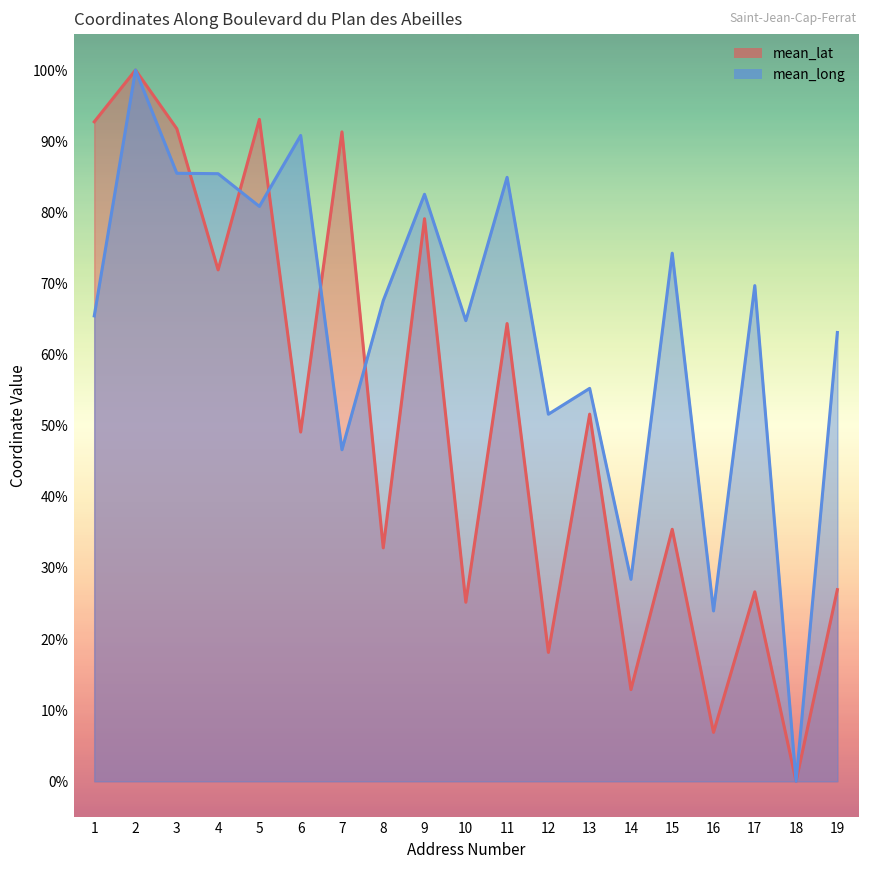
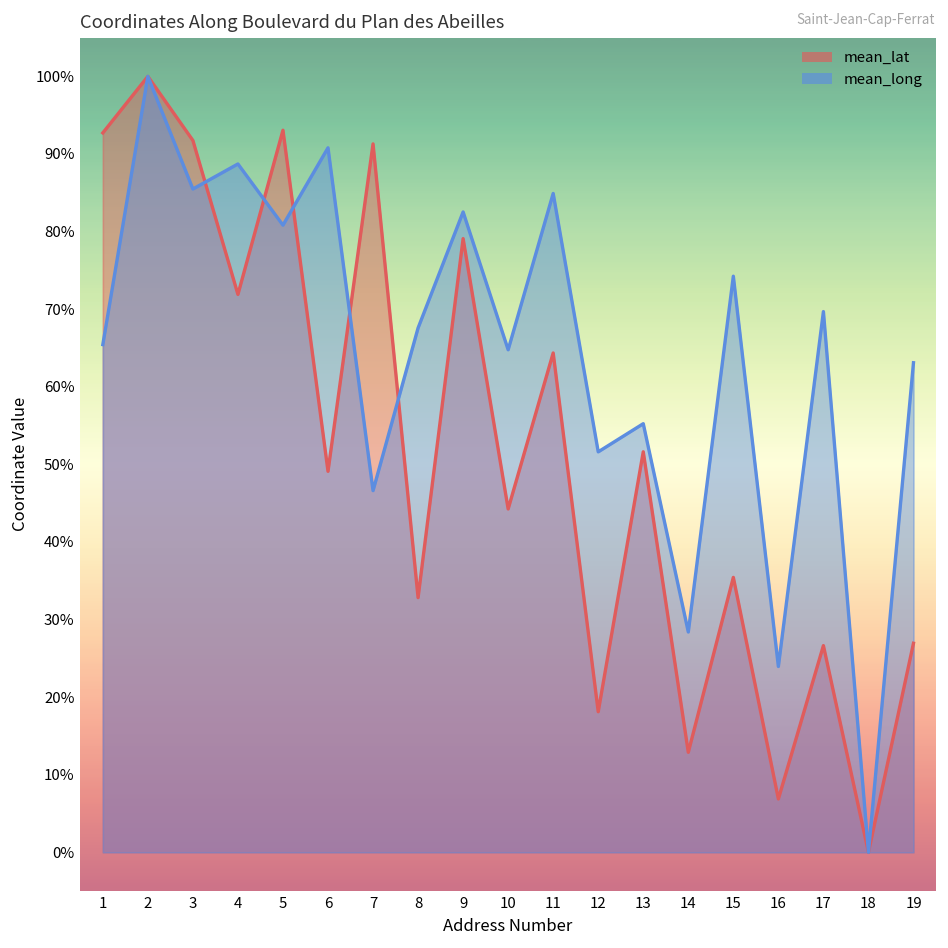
  {
    "mean_lat": {
      "1": "93%",
      "3": "92%",
      "4": "72%",
      "5": "93%",
      "6": "49%",
      "7": "91%",
      "8": "33%",
      "9": "79%",
-     "10": "25%",
+     "10": "44%",
      "11": "64%",
      "12": "18%",
      "13": "52%",
      "14": "13%",
      "15": "35%",
      "16": "7%",
      "17": "27%",
      "19": "27%"
    },
    "mean_long": {
      "1": "65%",
      "3": "85%",
-     "4": "85%",
+     "4": "89%",
      "5": "81%",
      "6": "91%",
      "7": "47%",
      "8": "68%",
      "9": "83%",
      "10": "65%",
      "11": "85%",
      "12": "52%",
      "13": "55%",
      "14": "28%",
      "15": "74%",
      "16": "24%",
      "17": "70%",
      "19": "63%"
    }
  }
